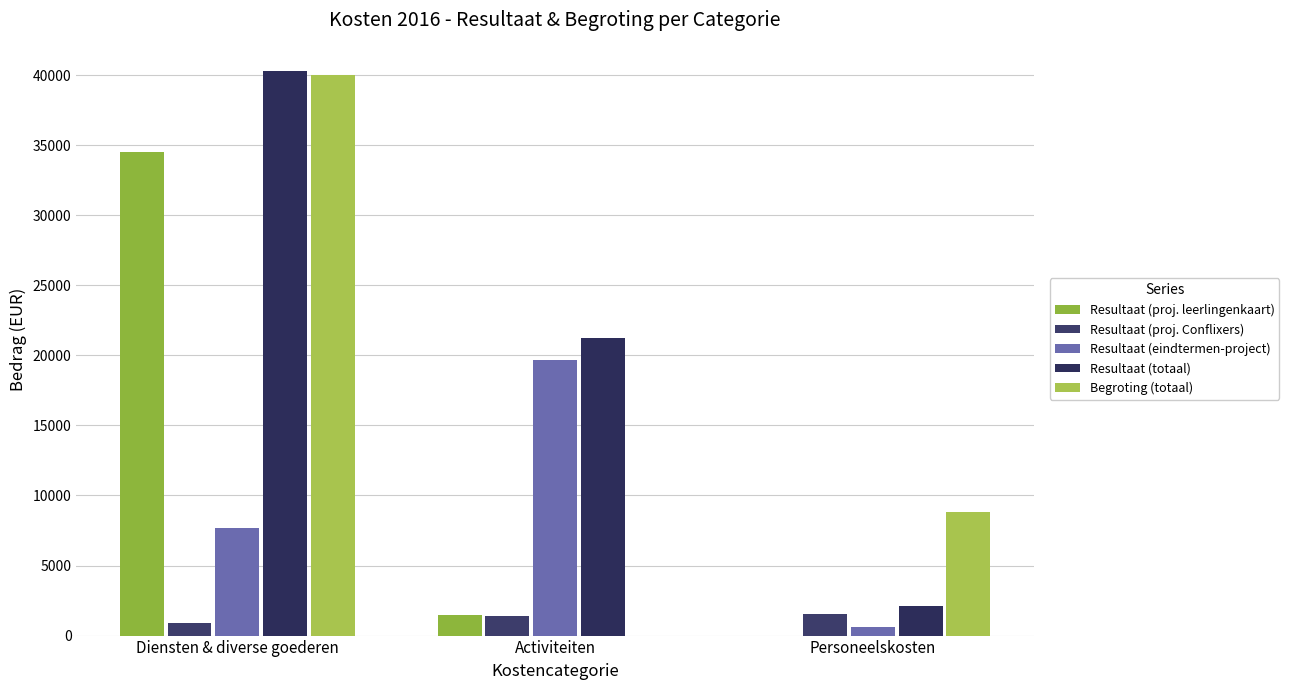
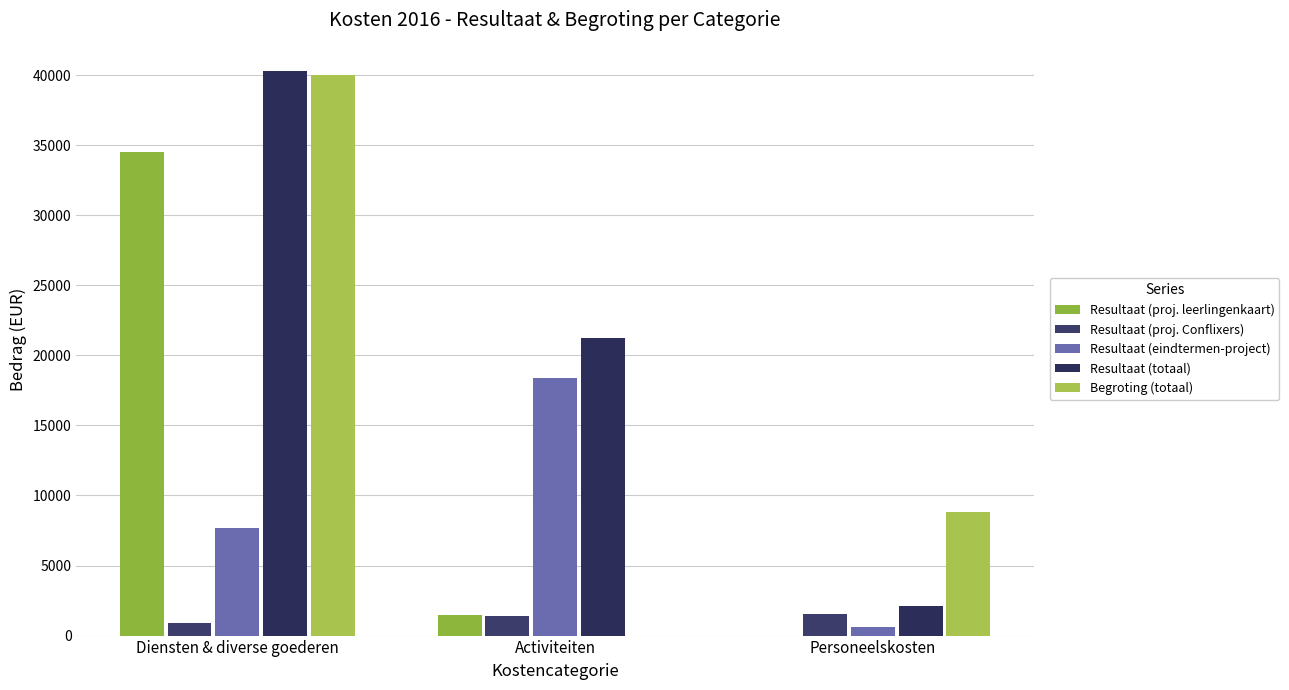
  {
    "Resultaat (eindtermen-project)": {
      "Diensten & diverse goederen": 7700,
-     "Activiteiten": 19700,
+     "Activiteiten": 18400,
      "Personeelskosten": 600
    }
  }
